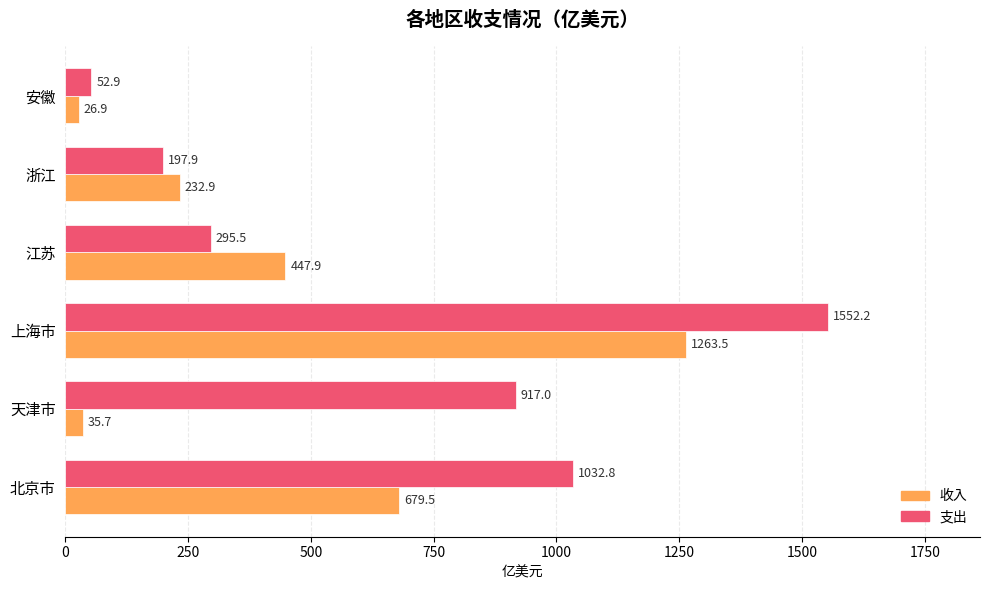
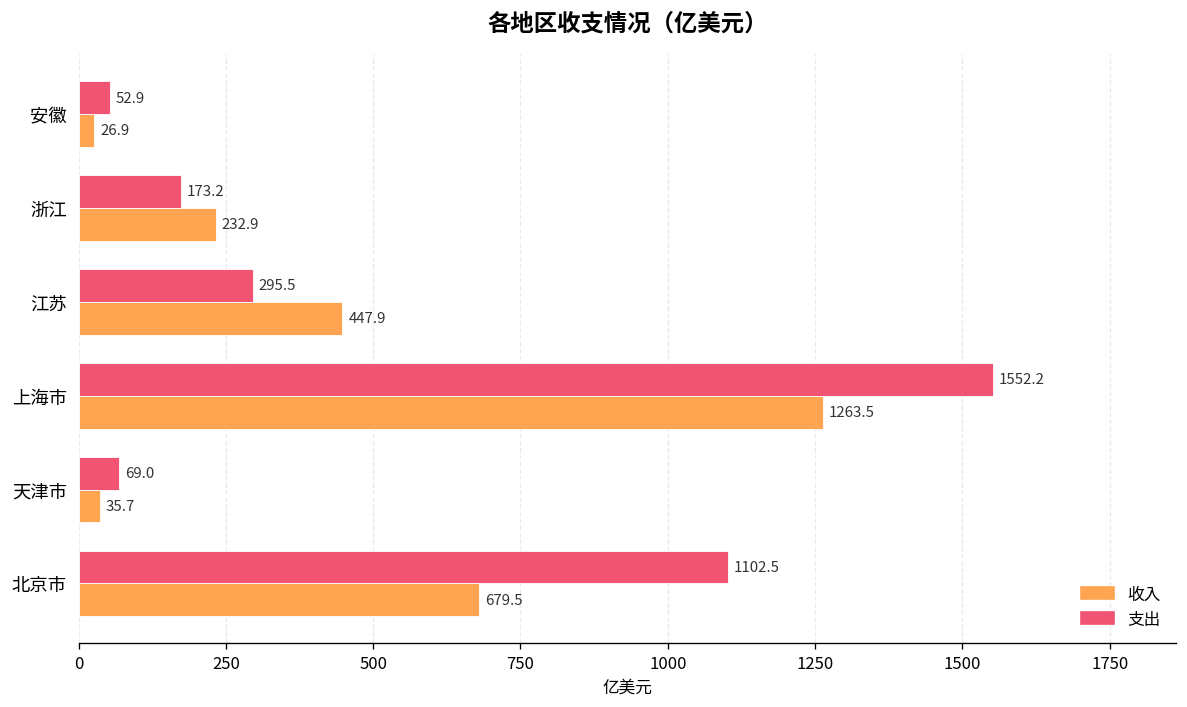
  {
    "收入": {
      "安徽": 26.9,
      "浙江": 232.9,
      "江苏": 447.9,
      "上海市": 1263.5,
      "天津市": 35.7,
      "北京市": 679.5
    },
    "支出": {
      "安徽": 52.9,
-     "浙江": 197.9,
+     "浙江": 173.2,
      "江苏": 295.5,
      "上海市": 1552.2,
-     "天津市": 917.0,
-     "北京市": 1032.8
+     "天津市": 69.0,
+     "北京市": 1102.5
    }
  }
